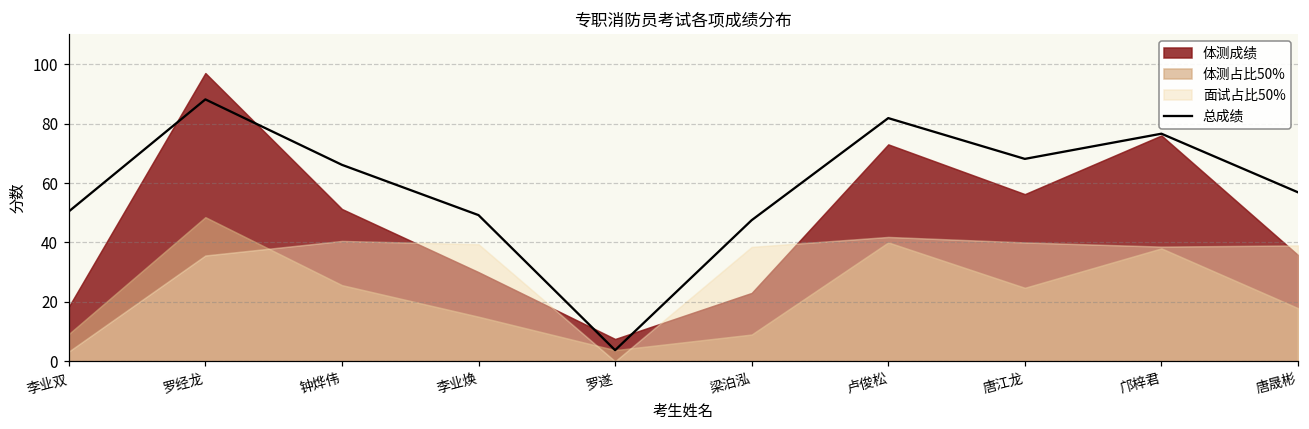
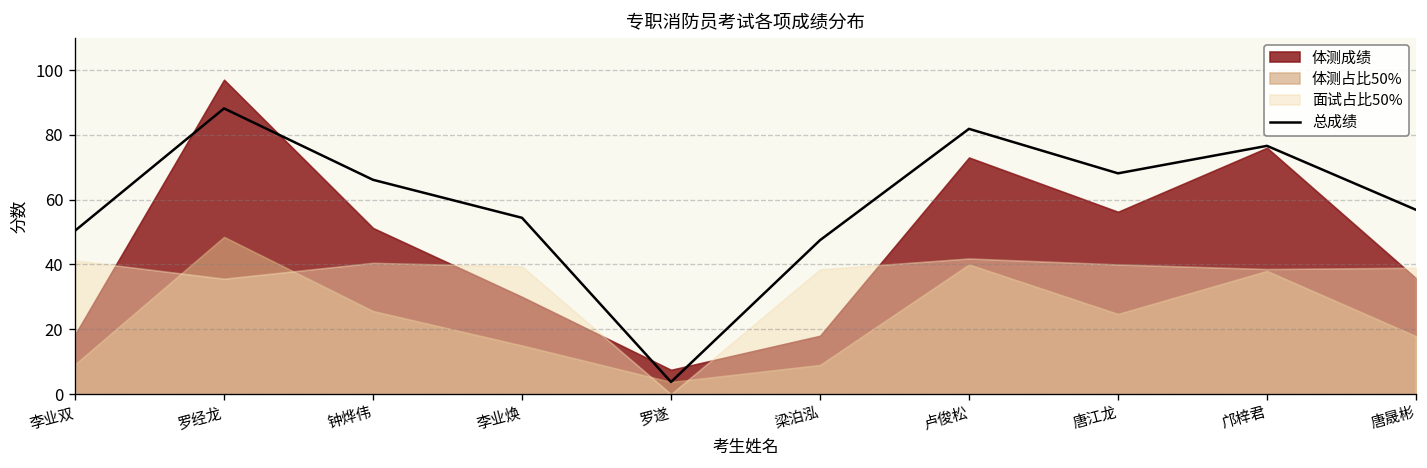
  {
    "总成绩": {
      "李业双": 50,
      "罗经龙": 88,
      "钟烨伟": 66,
-     "李业焕": 49,
+     "李业焕": 54,
      "梁泊泓": 48,
      "卢俊松": 82,
      "唐江龙": 68,
      "唐晟彬": 57
    },
    "体测成绩": {
      "李业双": 18,
      "罗经龙": 97,
      "钟烨伟": 51,
      "李业焕": 30,
      "罗遂": 8,
-     "梁泊泓": 23,
+     "梁泊泓": 18,
      "卢俊松": 73,
      "唐江龙": 56,
      "唐晟彬": 36
    },
    "体测占比50%": {
      "李业双": 9,
      "罗经龙": 49,
      "钟烨伟": 26,
      "李业焕": 15,
      "梁泊泓": 9,
      "卢俊松": 40,
      "唐江龙": 25,
      "唐晟彬": 18
    },
    "面试占比50%": {
-     "李业双": 3,
+     "李业双": 41,
      "罗经龙": 36,
      "钟烨伟": 41,
      "李业焕": 39,
      "罗遂": 0,
      "梁泊泓": 39,
      "卢俊松": 42,
      "唐江龙": 40,
      "唐晟彬": 39
    }
  }
